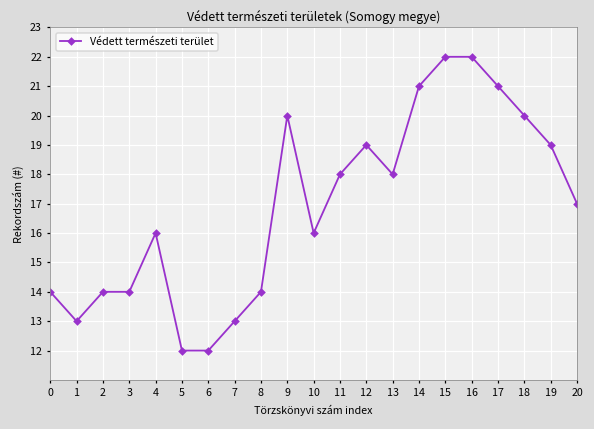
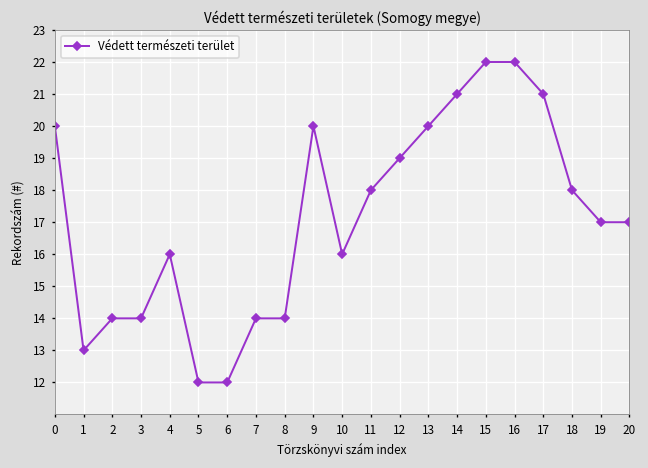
  {
-   "0": 14,
+   "0": 20,
    "1": 13,
    "2": 14,
    "3": 14,
    "4": 16,
    "5": 12,
    "6": 12,
-   "7": 13,
+   "7": 14,
    "8": 14,
    "9": 20,
    "10": 16,
    "11": 18,
    "12": 19,
-   "13": 18,
+   "13": 20,
    "14": 21,
    "15": 22,
    "16": 22,
    "17": 21,
-   "18": 20,
-   "19": 19,
+   "18": 18,
+   "19": 17,
    "20": 17
  }
